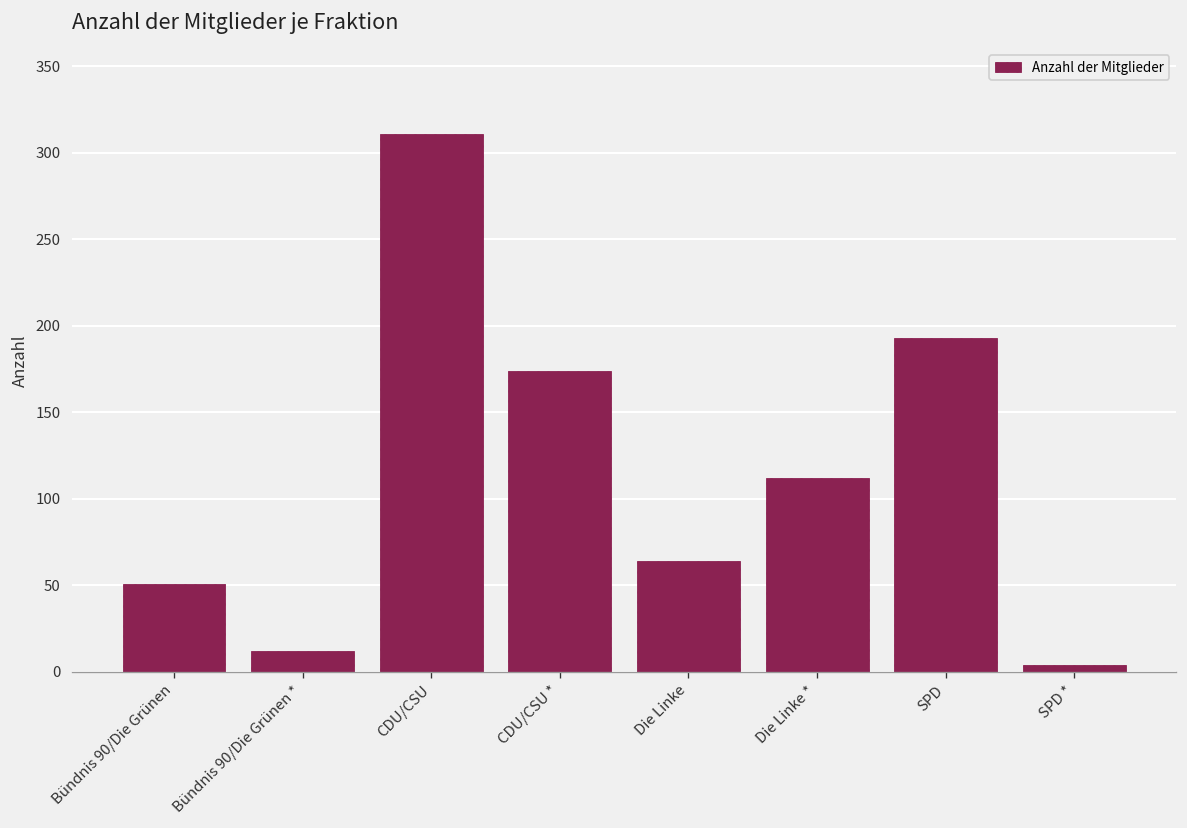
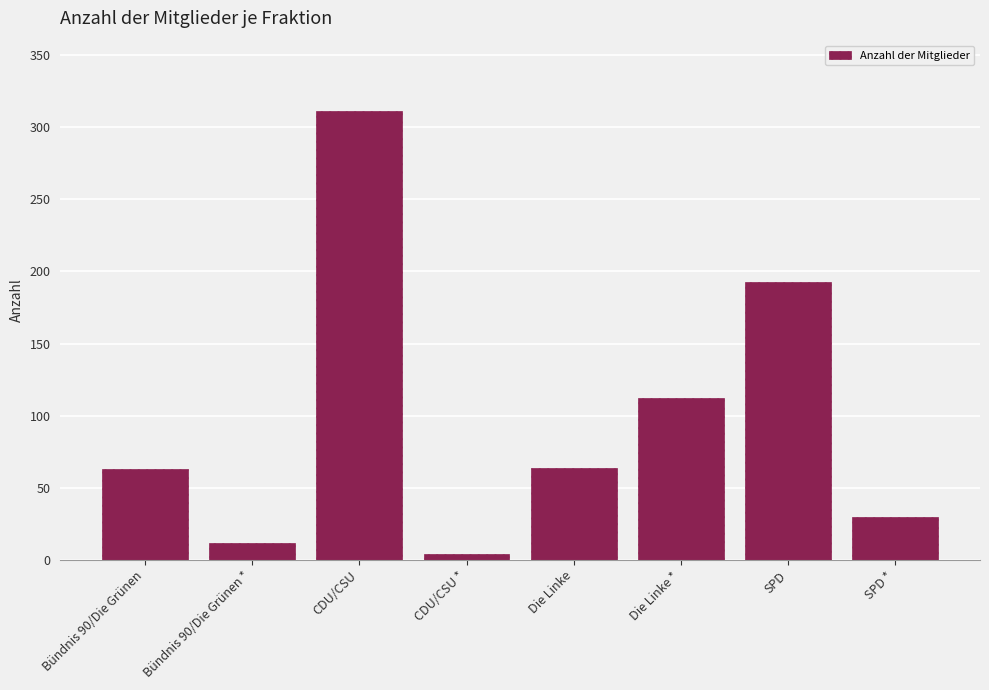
  {
-   "Bündnis 90/Die Grünen": 51,
+   "Bündnis 90/Die Grünen": 63,
    "Bündnis 90/Die Grünen *": 12,
    "CDU/CSU": 311,
-   "CDU/CSU *": 174,
+   "CDU/CSU *": 4,
    "Die Linke": 64,
    "Die Linke *": 112,
    "SPD": 193,
-   "SPD *": 4
+   "SPD *": 30
  }
